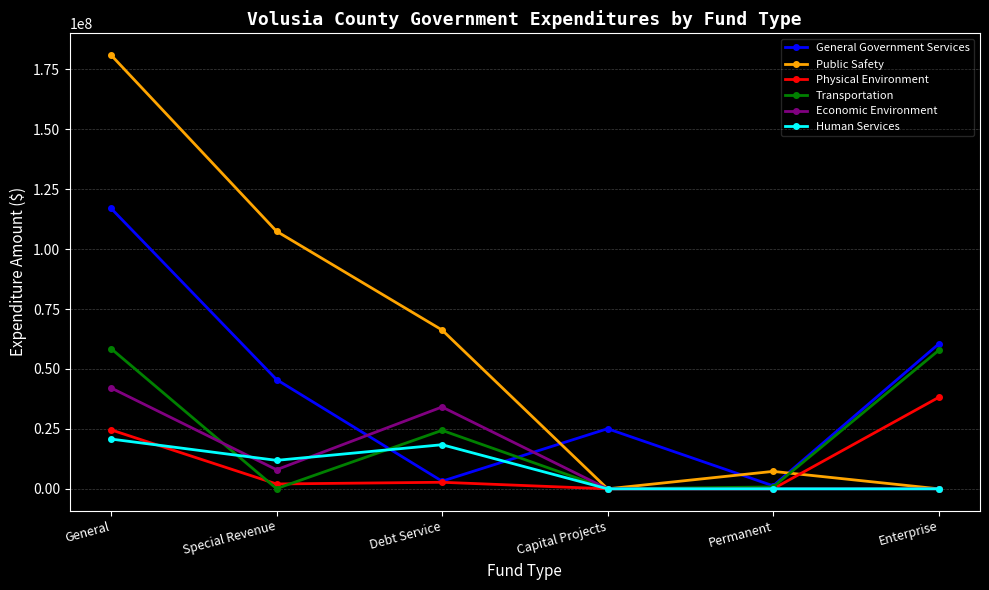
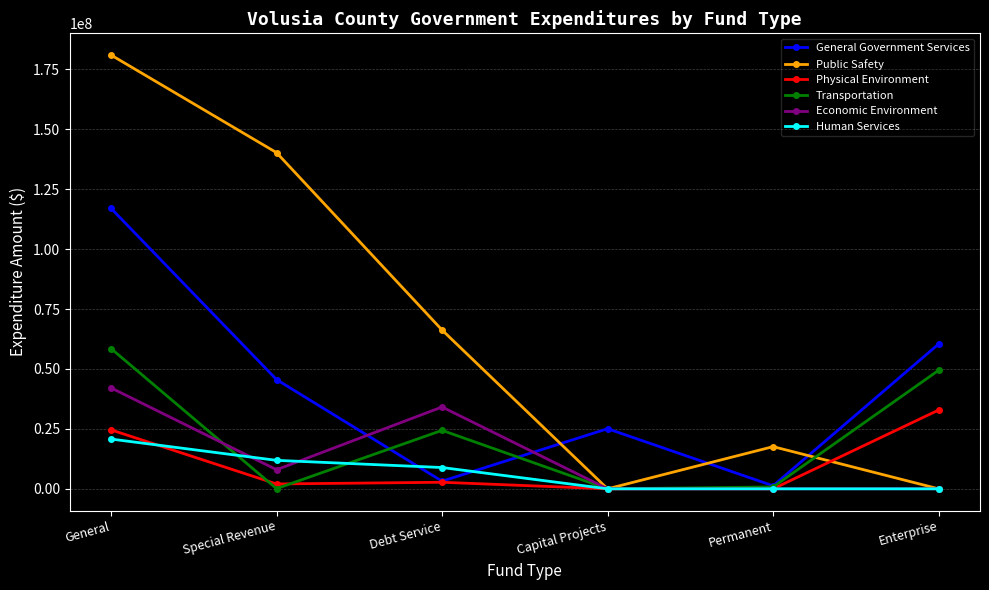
  {
    "General Government Services": {
      "General": 117000000,
      "Special Revenue": 46000000,
      "Capital Projects": 25000000,
      "Enterprise": 60000000
    },
    "Public Safety": {
      "General": 181000000,
-     "Special Revenue": 107000000,
+     "Special Revenue": 140000000,
      "Debt Service": 66000000,
-     "Permanent": 7000000
+     "Permanent": 18000000
    },
    "Physical Environment": {
      "General": 25000000,
      "Special Revenue": 2000000,
-     "Enterprise": 38000000
+     "Enterprise": 33000000
    },
    "Transportation": {
      "General": 59000000,
      "Special Revenue": 0,
      "Debt Service": 24000000,
-     "Enterprise": 58000000
+     "Enterprise": 49000000
    },
    "Economic Environment": {
      "General": 42000000,
      "Special Revenue": 8000000,
      "Debt Service": 34000000
    },
    "Human Services": {
      "General": 21000000,
      "Special Revenue": 12000000,
-     "Debt Service": 18000000
+     "Debt Service": 9000000
    }
  }
